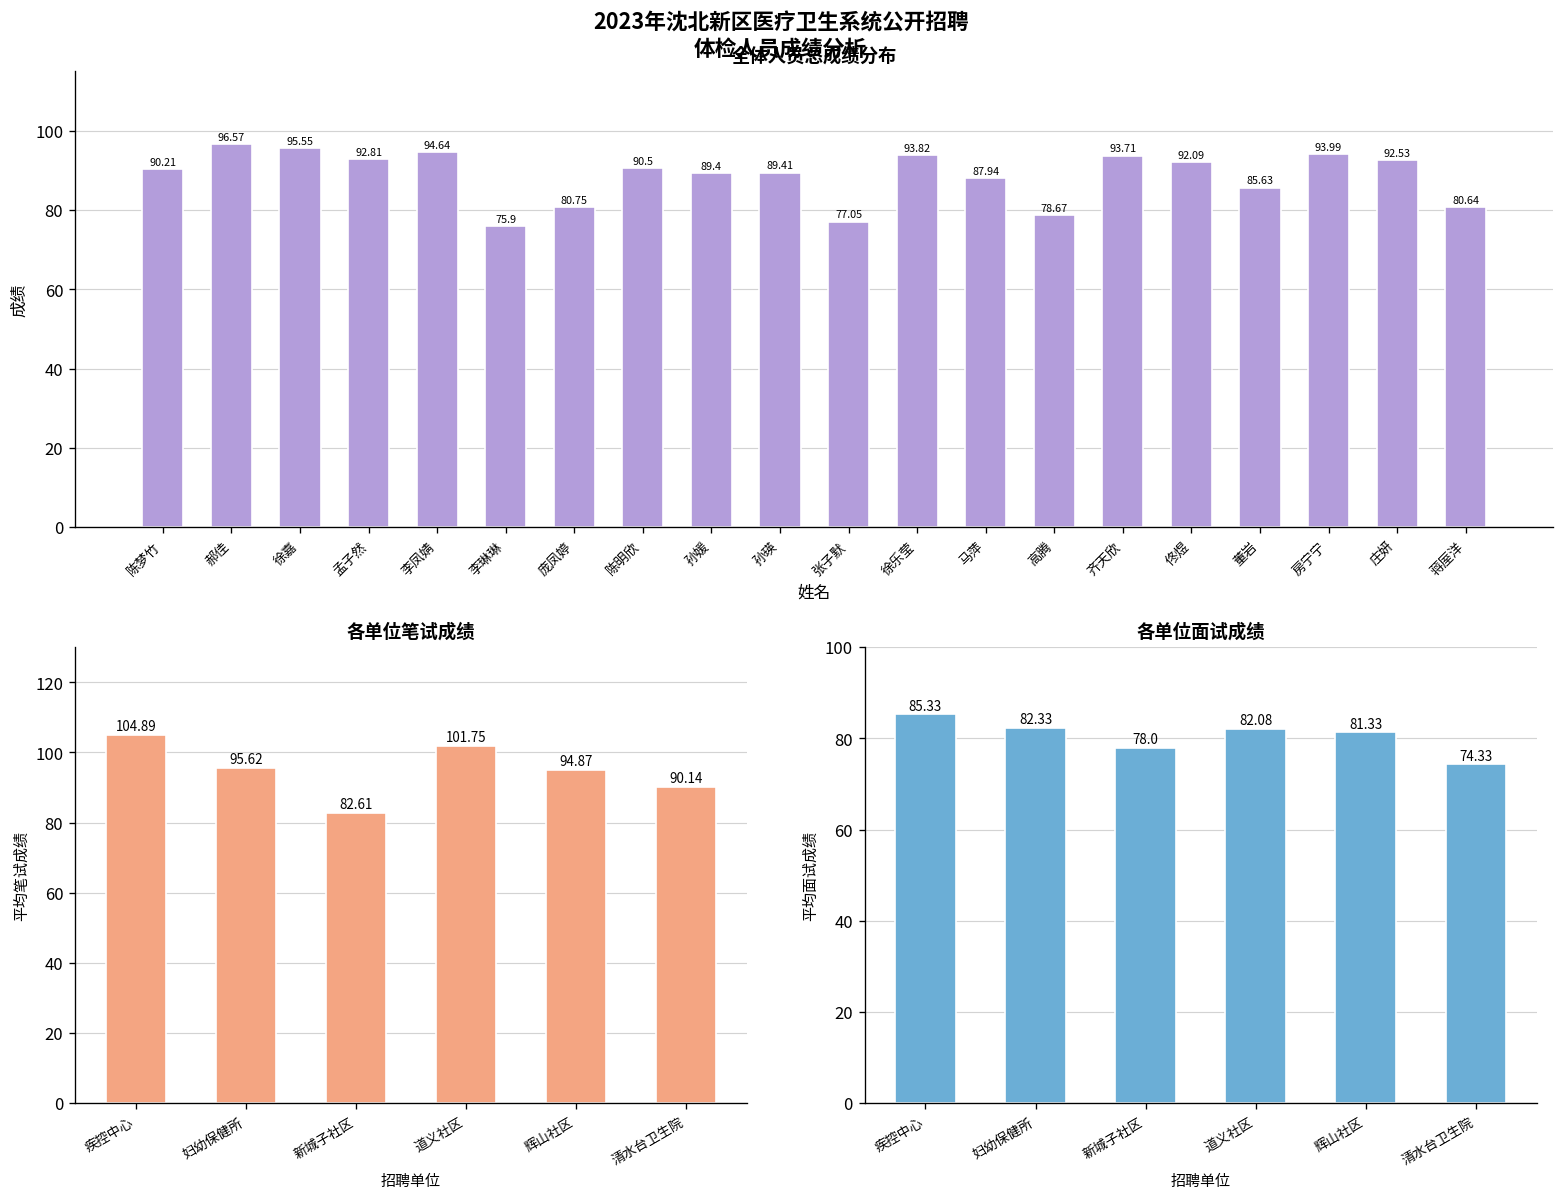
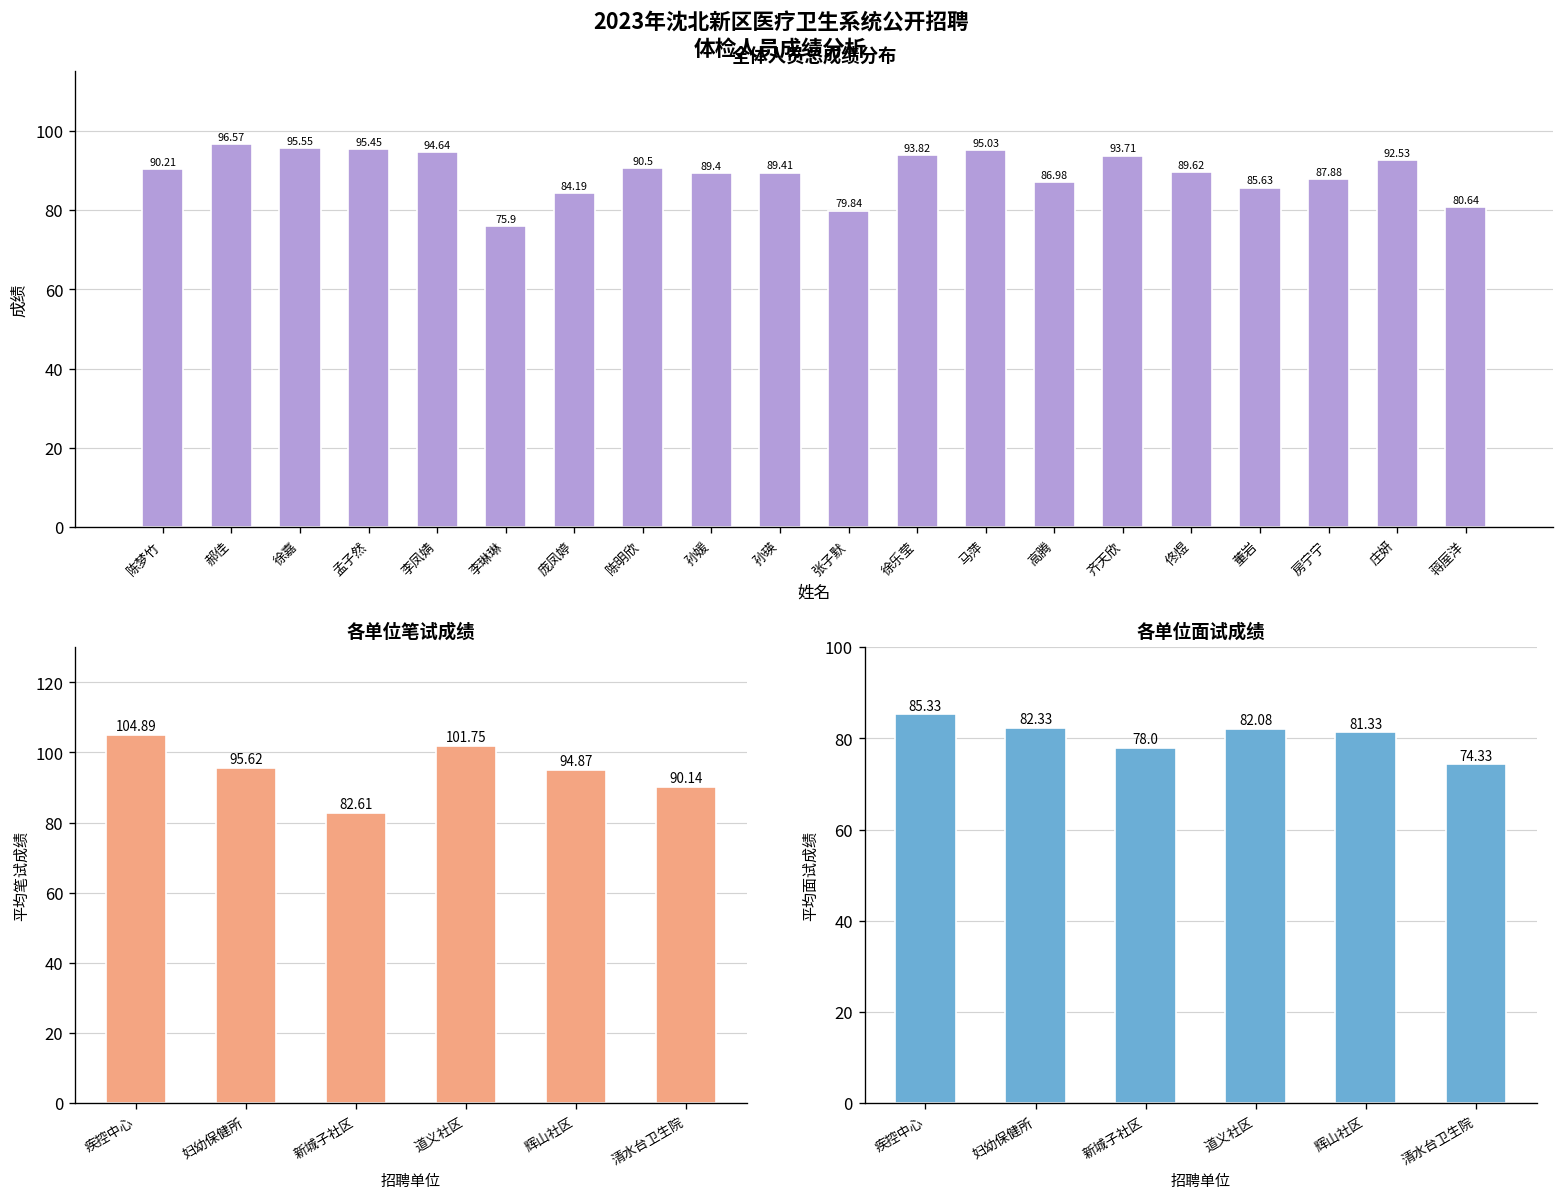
  {
    "全体人员总成绩分布": {
      "陈梦竹": 90.21,
      "郝佳": 96.57,
      "徐嘉": 95.55,
-     "孟子然": 92.81,
+     "孟子然": 95.45,
      "李凤婧": 94.64,
      "李琳琳": 75.9,
-     "庞凤婷": 80.75,
+     "庞凤婷": 84.19,
      "陈明欣": 90.5,
      "孙媛": 89.4,
      "孙瑛": 89.41,
-     "张子默": 77.05,
+     "张子默": 79.84,
      "徐乐莹": 93.82,
-     "马萍": 87.94,
-     "高腾": 78.67,
+     "马萍": 95.03,
+     "高腾": 86.98,
      "齐天欣": 93.71,
-     "佟煜": 92.09,
+     "佟煜": 89.62,
      "董岩": 85.63,
-     "房宁宁": 93.99,
+     "房宁宁": 87.88,
      "庄妍": 92.53,
      "蒋厔洋": 80.64
    },
    "各单位笔试成绩": {
      "疾控中心": 104.89,
      "妇幼保健所": 95.62,
      "新城子社区": 82.61,
      "道义社区": 101.75,
      "辉山社区": 94.87,
      "清水台卫生院": 90.14
    },
    "各单位面试成绩": {
      "疾控中心": 85.33,
      "妇幼保健所": 82.33,
      "新城子社区": 78.0,
      "道义社区": 82.08,
      "辉山社区": 81.33,
      "清水台卫生院": 74.33
    }
  }
